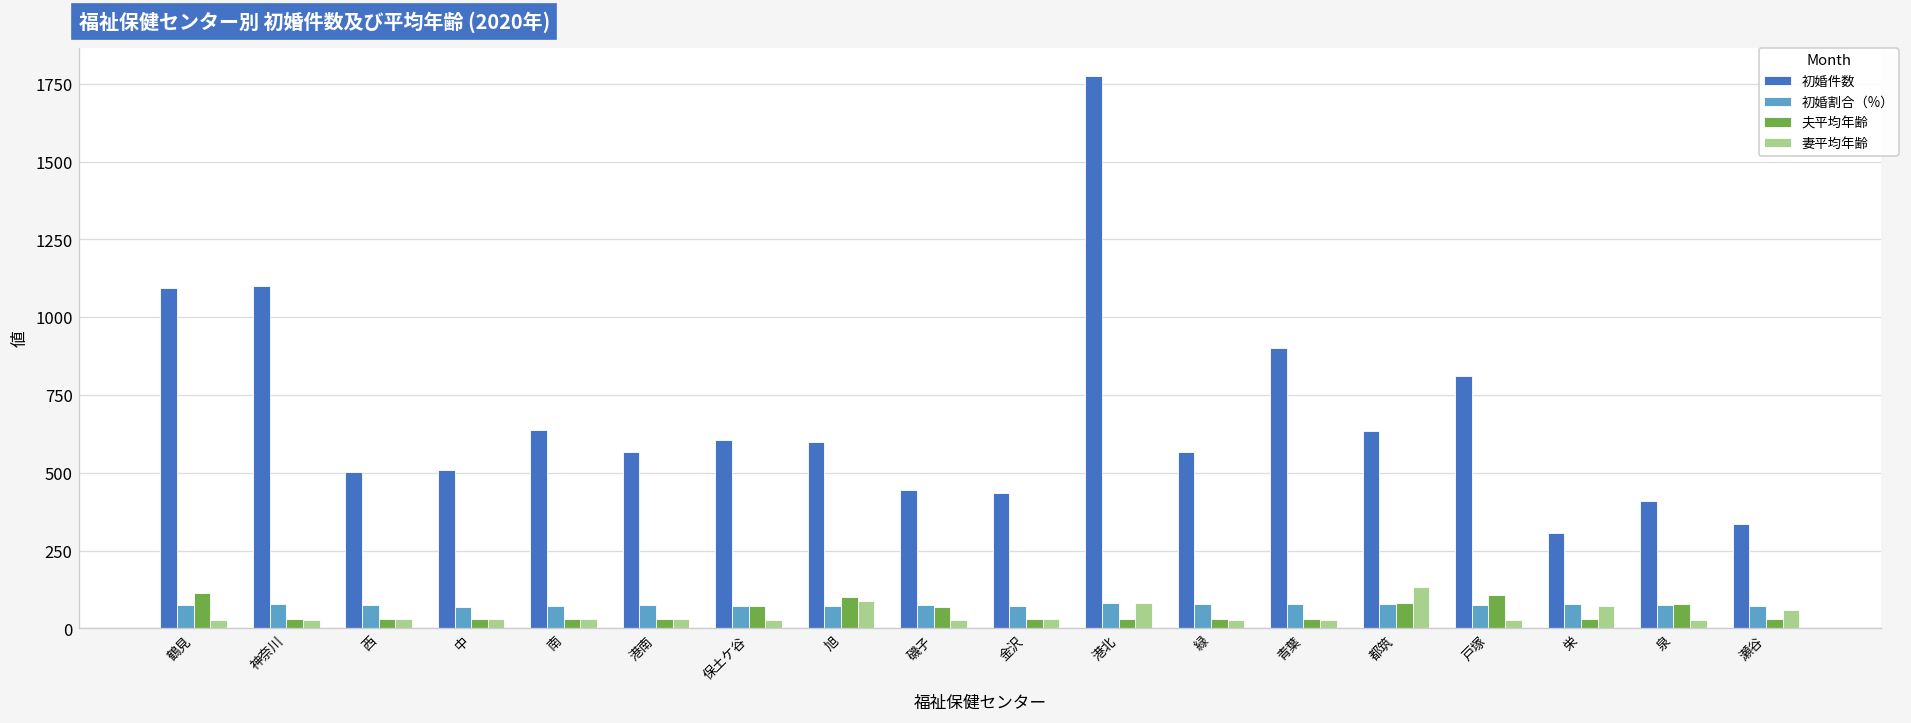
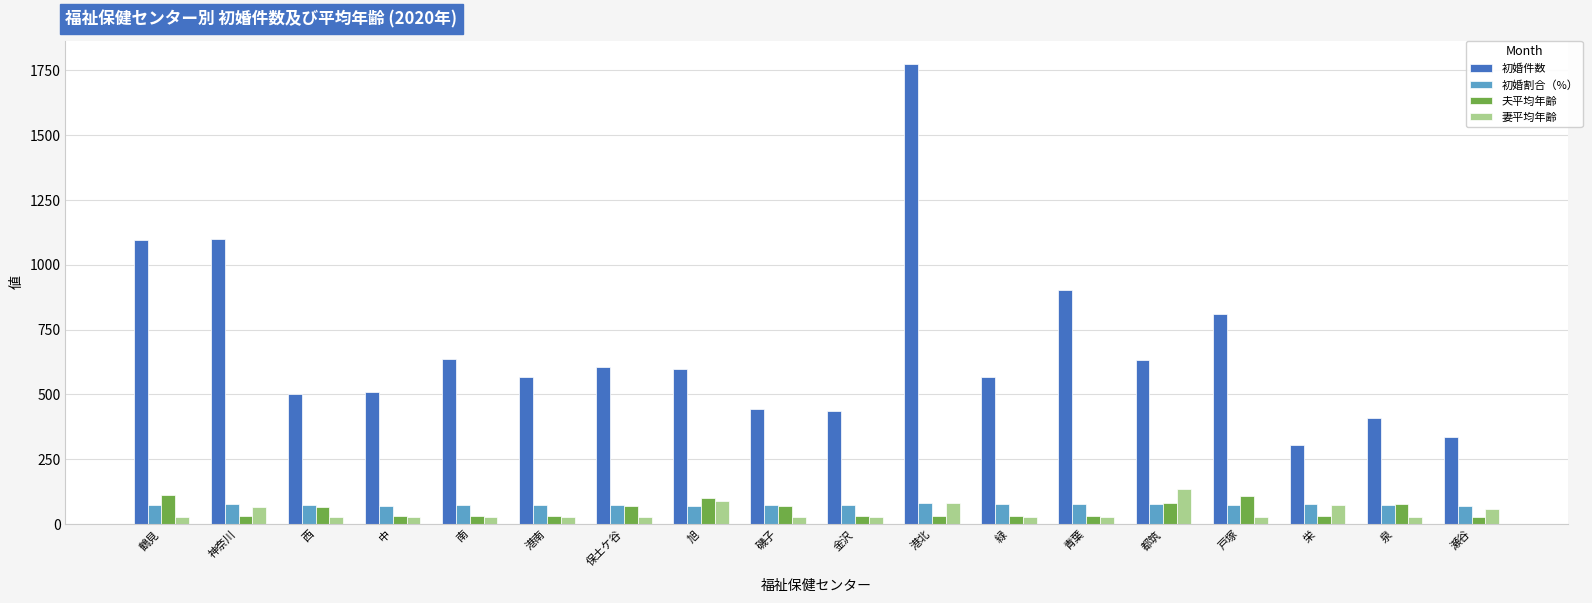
  {
    "夫平均年齢": {
      "鶴見": 110,
      "神奈川": 30,
-     "西": 30,
+     "西": 70,
      "中": 30,
      "南": 30,
      "港南": 30,
      "保土ケ谷": 70,
      "旭": 100,
      "磯子": 70,
      "金沢": 30,
      "港北": 30,
      "緑": 30,
      "青葉": 30,
      "都筑": 80,
      "戸塚": 110,
      "栄": 30,
      "泉": 80,
      "瀬谷": 30
    },
    "妻平均年齢": {
      "鶴見": 30,
-     "神奈川": 30,
+     "神奈川": 70,
      "西": 30,
      "中": 30,
      "南": 30,
      "港南": 30,
      "保土ケ谷": 30,
      "旭": 90,
      "磯子": 30,
      "金沢": 30,
      "港北": 80,
      "緑": 30,
      "青葉": 30,
      "都筑": 130,
      "戸塚": 30,
      "栄": 70,
      "泉": 30,
      "瀬谷": 60
    }
  }
